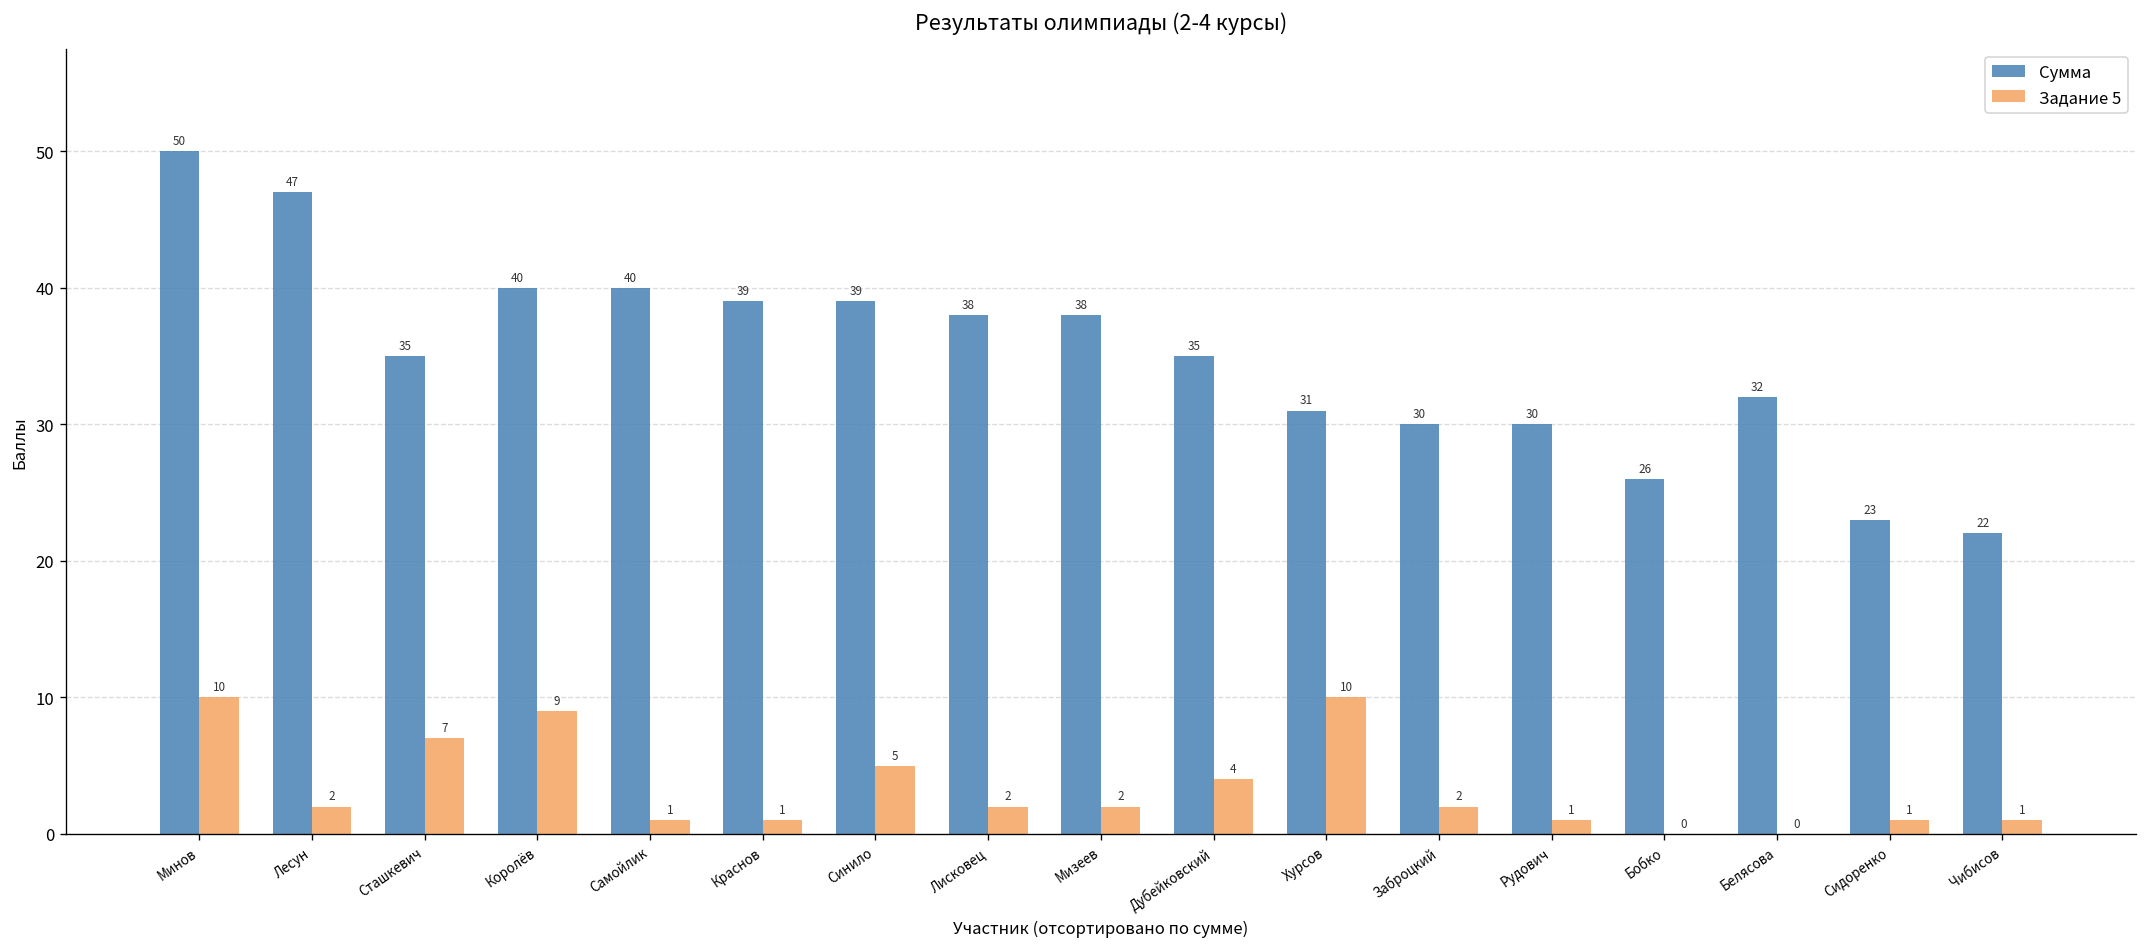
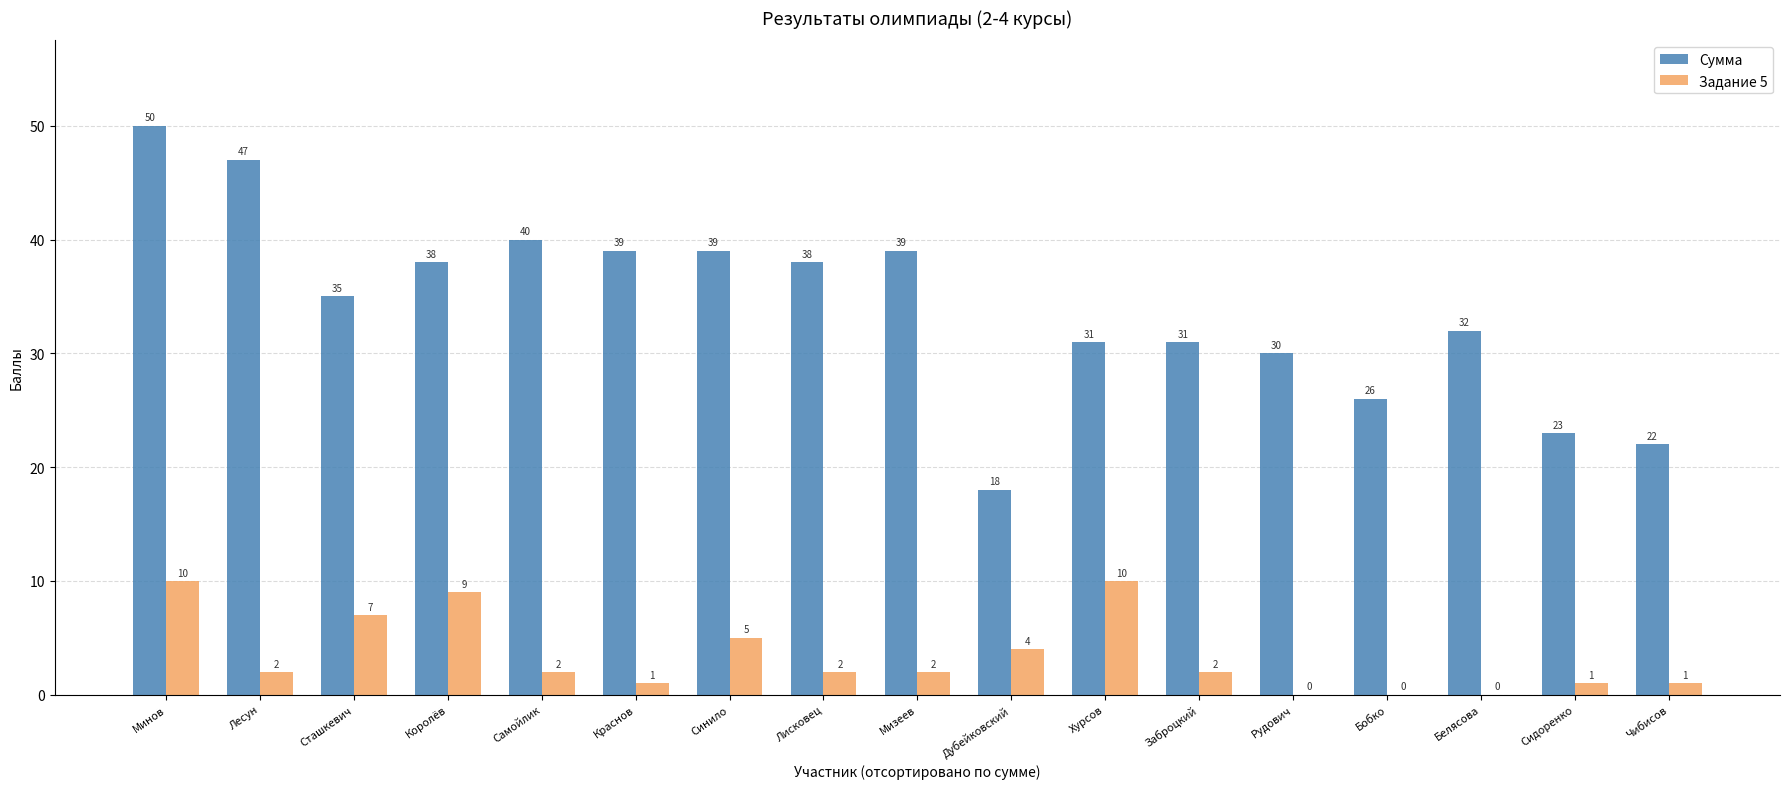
  {
    "Сумма": {
      "Минов": 50,
      "Лесун": 47,
      "Сташкевич": 35,
-     "Королёв": 40,
+     "Королёв": 38,
      "Самойлик": 40,
      "Краснов": 39,
      "Синило": 39,
      "Лисковец": 38,
-     "Мизеев": 38,
-     "Дубейковский": 35,
+     "Мизеев": 39,
+     "Дубейковский": 18,
      "Хурсов": 31,
-     "Заброцкий": 30,
+     "Заброцкий": 31,
      "Рудович": 30,
      "Бобко": 26,
      "Белясова": 32,
      "Сидоренко": 23,
      "Чибисов": 22
    },
    "Задание 5": {
      "Минов": 10,
      "Лесун": 2,
      "Сташкевич": 7,
      "Королёв": 9,
-     "Самойлик": 1,
+     "Самойлик": 2,
      "Краснов": 1,
      "Синило": 5,
      "Лисковец": 2,
      "Мизеев": 2,
      "Дубейковский": 4,
      "Хурсов": 10,
      "Заброцкий": 2,
-     "Рудович": 1,
+     "Рудович": 0,
      "Бобко": 0,
      "Белясова": 0,
      "Сидоренко": 1,
      "Чибисов": 1
    }
  }
